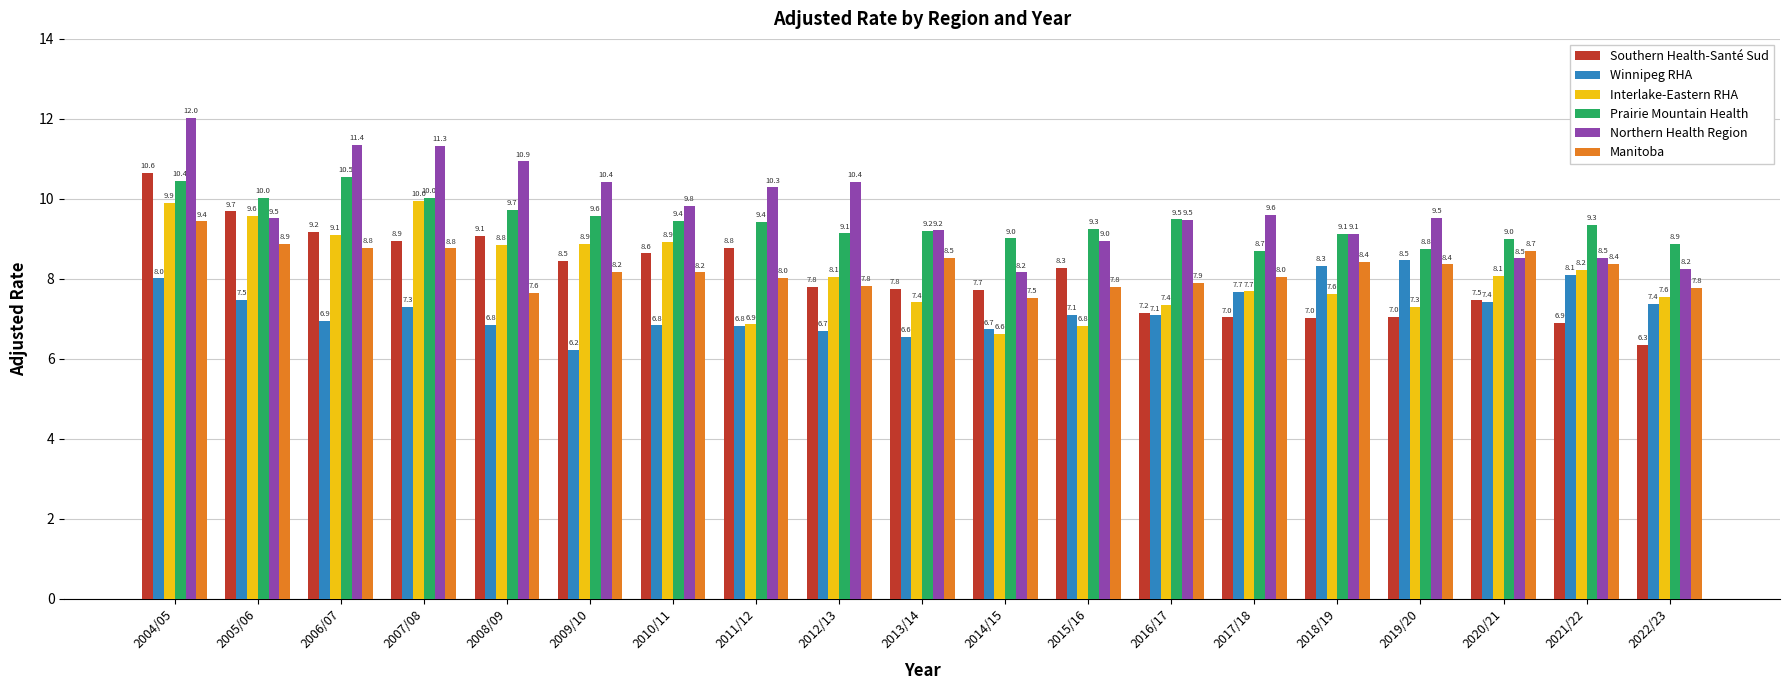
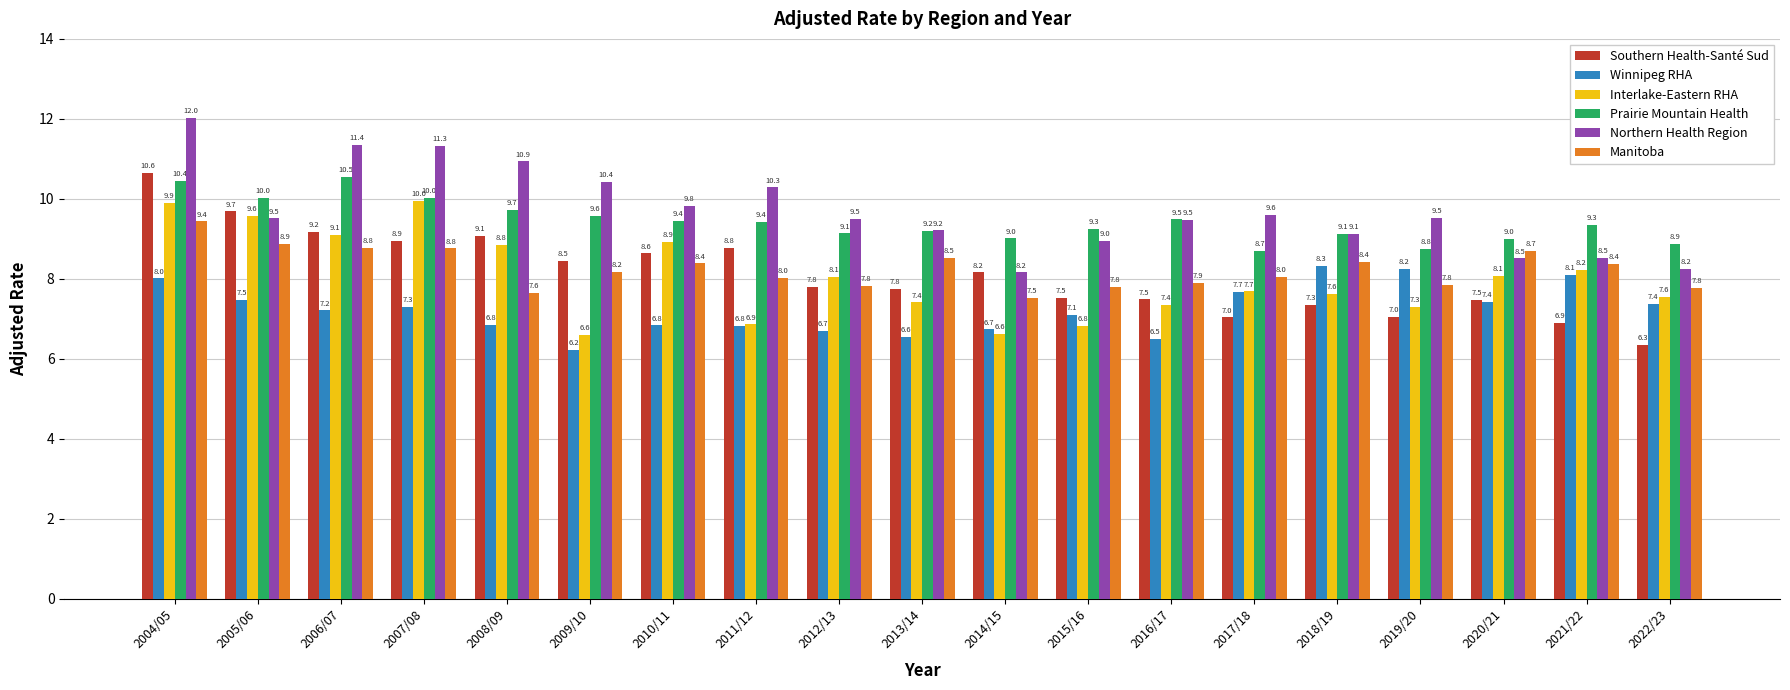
  {
    "Southern Health-Santé Sud": {
      "2004/05": 10.6,
      "2005/06": 9.7,
      "2006/07": 9.2,
      "2007/08": 8.9,
      "2008/09": 9.1,
      "2009/10": 8.5,
      "2010/11": 8.6,
      "2011/12": 8.8,
      "2012/13": 7.8,
      "2013/14": 7.8,
-     "2014/15": 7.7,
-     "2015/16": 8.3,
-     "2016/17": 7.2,
+     "2014/15": 8.2,
+     "2015/16": 7.5,
+     "2016/17": 7.5,
      "2017/18": 7.0,
-     "2018/19": 7.0,
+     "2018/19": 7.3,
      "2019/20": 7.0,
      "2020/21": 7.5,
      "2021/22": 6.9,
      "2022/23": 6.3
    },
    "Winnipeg RHA": {
      "2004/05": 8.0,
      "2005/06": 7.5,
-     "2006/07": 6.9,
+     "2006/07": 7.2,
      "2007/08": 7.3,
      "2008/09": 6.8,
      "2009/10": 6.2,
      "2010/11": 6.8,
      "2011/12": 6.8,
      "2012/13": 6.7,
      "2013/14": 6.6,
      "2014/15": 6.7,
      "2015/16": 7.1,
-     "2016/17": 7.1,
+     "2016/17": 6.5,
      "2017/18": 7.7,
      "2018/19": 8.3,
-     "2019/20": 8.5,
+     "2019/20": 8.2,
      "2020/21": 7.4,
      "2021/22": 8.1,
      "2022/23": 7.4
    },
    "Interlake-Eastern RHA": {
      "2004/05": 9.9,
      "2005/06": 9.6,
      "2006/07": 9.1,
      "2008/09": 8.8,
-     "2009/10": 8.9,
+     "2009/10": 6.6,
      "2010/11": 8.9,
      "2011/12": 6.9,
      "2012/13": 8.1,
      "2013/14": 7.4,
      "2014/15": 6.6,
      "2015/16": 6.8,
      "2016/17": 7.4,
      "2017/18": 7.7,
      "2018/19": 7.6,
      "2019/20": 7.3,
      "2020/21": 8.1,
      "2021/22": 8.2,
      "2022/23": 7.6
    },
    "Prairie Mountain Health": {
      "2004/05": 10.4,
      "2005/06": 10.0,
      "2006/07": 10.5,
      "2008/09": 9.7,
      "2009/10": 9.6,
      "2010/11": 9.4,
      "2011/12": 9.4,
      "2012/13": 9.1,
      "2013/14": 9.2,
      "2014/15": 9.0,
      "2015/16": 9.3,
      "2016/17": 9.5,
      "2017/18": 8.7,
      "2018/19": 9.1,
      "2019/20": 8.8,
      "2020/21": 9.0,
      "2021/22": 9.3,
      "2022/23": 8.9
    },
    "Northern Health Region": {
      "2004/05": 12.0,
      "2005/06": 9.5,
      "2006/07": 11.4,
      "2007/08": 11.3,
      "2008/09": 10.9,
      "2009/10": 10.4,
      "2010/11": 9.8,
      "2011/12": 10.3,
-     "2012/13": 10.4,
+     "2012/13": 9.5,
      "2013/14": 9.2,
      "2014/15": 8.2,
      "2015/16": 9.0,
      "2016/17": 9.5,
      "2017/18": 9.6,
      "2018/19": 9.1,
      "2019/20": 9.5,
      "2020/21": 8.5,
      "2021/22": 8.5,
      "2022/23": 8.2
    },
    "Manitoba": {
      "2004/05": 9.4,
      "2005/06": 8.9,
      "2006/07": 8.8,
      "2007/08": 8.8,
      "2008/09": 7.6,
      "2009/10": 8.2,
-     "2010/11": 8.2,
+     "2010/11": 8.4,
      "2011/12": 8.0,
      "2012/13": 7.8,
      "2013/14": 8.5,
      "2014/15": 7.5,
      "2015/16": 7.8,
      "2016/17": 7.9,
      "2017/18": 8.0,
      "2018/19": 8.4,
-     "2019/20": 8.4,
+     "2019/20": 7.8,
      "2020/21": 8.7,
      "2021/22": 8.4,
      "2022/23": 7.8
    }
  }
